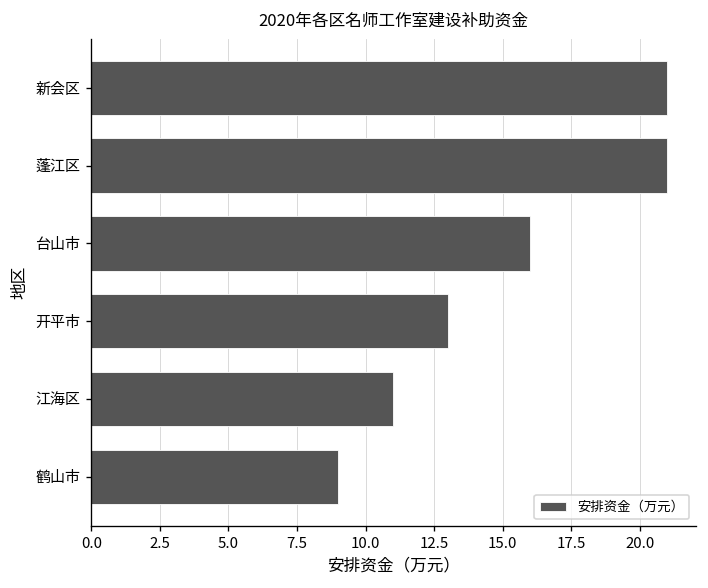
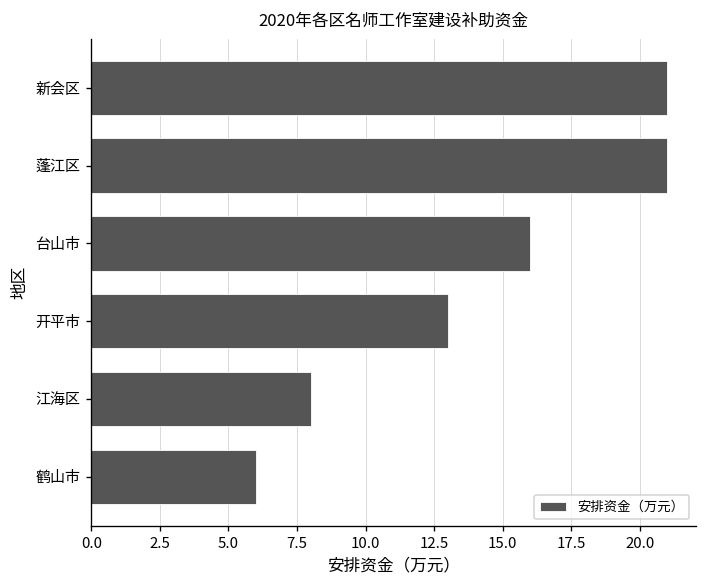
  {
    "新会区": 21,
    "蓬江区": 21,
    "台山市": 16,
    "开平市": 13,
-   "江海区": 11,
-   "鹤山市": 9
+   "江海区": 8,
+   "鹤山市": 6
  }
